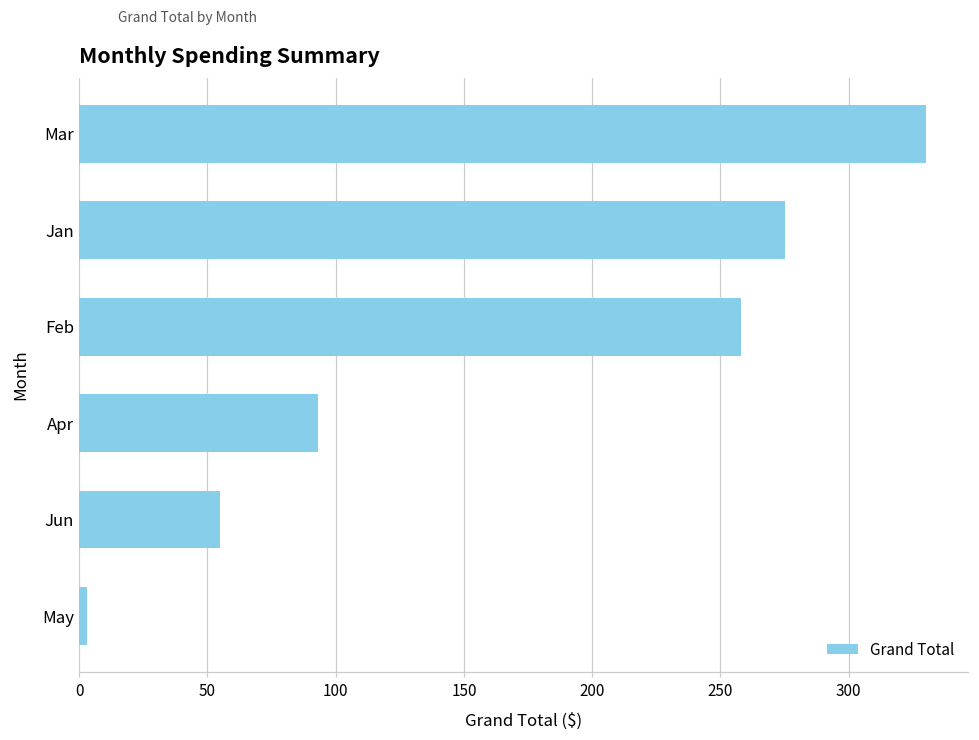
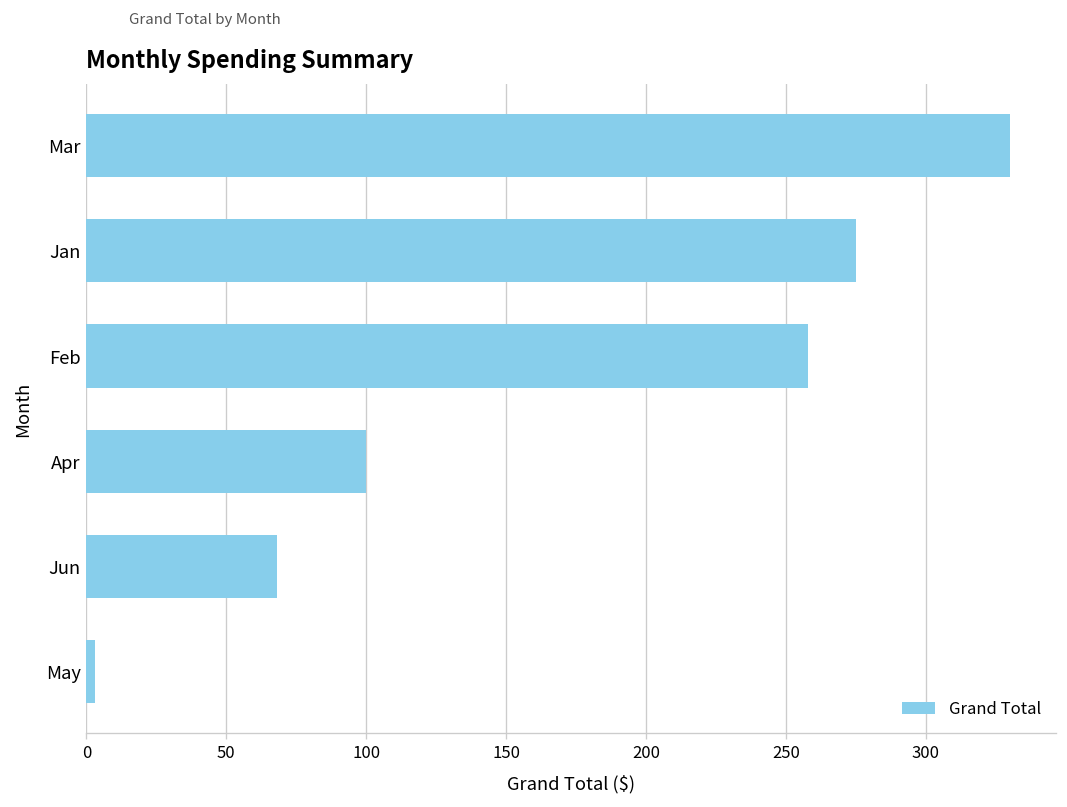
  {
    "Mar": 330,
    "Jan": 275,
    "Feb": 258,
-   "Apr": 93,
-   "Jun": 55,
+   "Apr": 100,
+   "Jun": 68,
    "May": 3
  }
